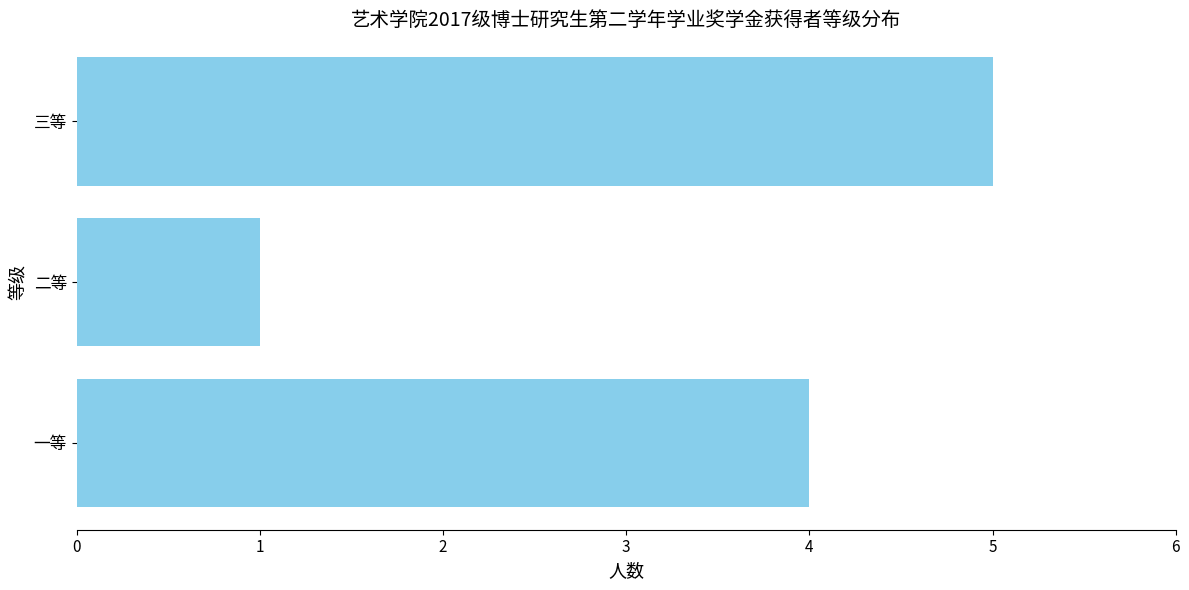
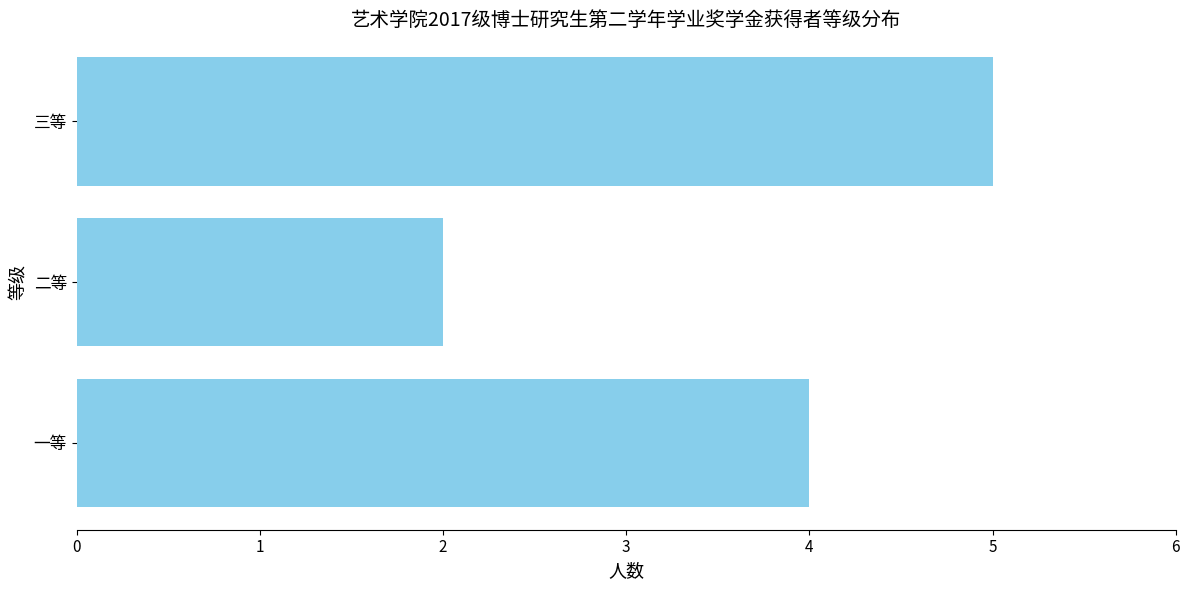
  {
    "三等": 5,
-   "二等": 1,
+   "二等": 2,
    "一等": 4
  }
